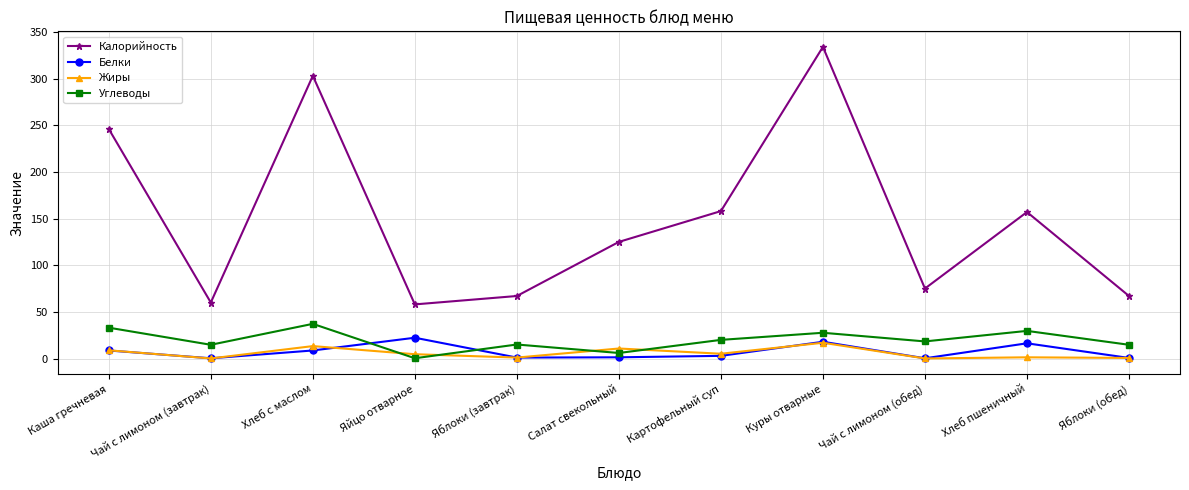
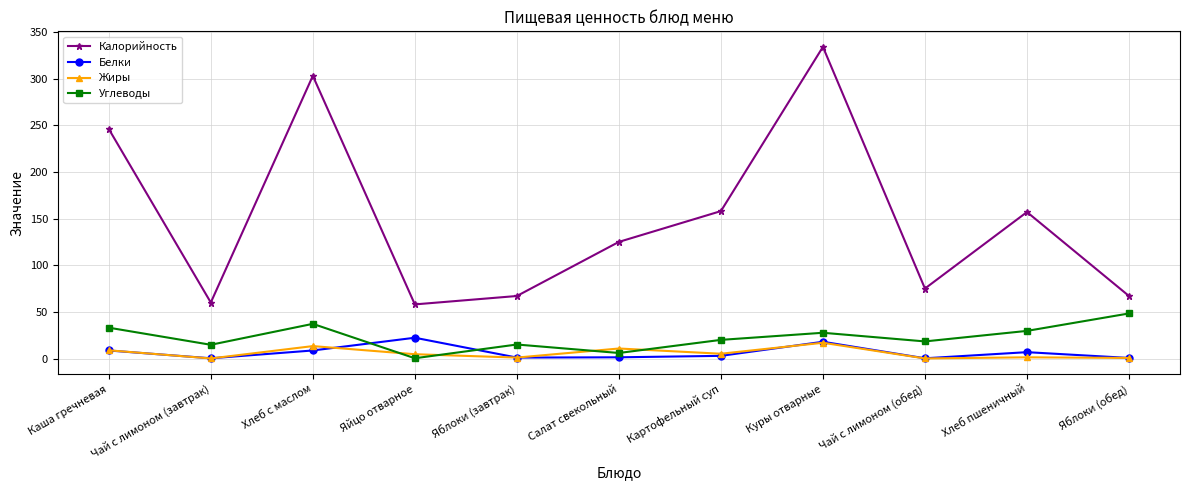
  {
    "Калорийность": {
      "Каша гречневая": 250,
      "Чай с лимоном (завтрак)": 60,
      "Хлеб с маслом": 300,
      "Яйцо отварное": 60,
      "Яблоки (завтрак)": 70,
      "Салат свекольный": 130,
      "Картофельный суп": 160,
      "Куры отварные": 330,
      "Чай с лимоном (обед)": 80,
      "Хлеб пшеничный": 160,
      "Яблоки (обед)": 70
    },
    "Белки": {
      "Хлеб с маслом": 10,
      "Яйцо отварное": 20,
      "Салат свекольный": 0,
-     "Хлеб пшеничный": 20
+     "Хлеб пшеничный": 10
    },
    "Жиры": {
      "Хлеб с маслом": 10,
      "Яйцо отварное": 0,
      "Салат свекольный": 10,
      "Хлеб пшеничный": 0
    },
    "Углеводы": {
      "Каша гречневая": 30,
      "Чай с лимоном (завтрак)": 10,
      "Хлеб с маслом": 40,
      "Яйцо отварное": 0,
      "Яблоки (завтрак)": 20,
      "Салат свекольный": 10,
      "Картофельный суп": 20,
      "Куры отварные": 30,
      "Чай с лимоном (обед)": 20,
      "Хлеб пшеничный": 30,
-     "Яблоки (обед)": 10
+     "Яблоки (обед)": 50
    }
  }
